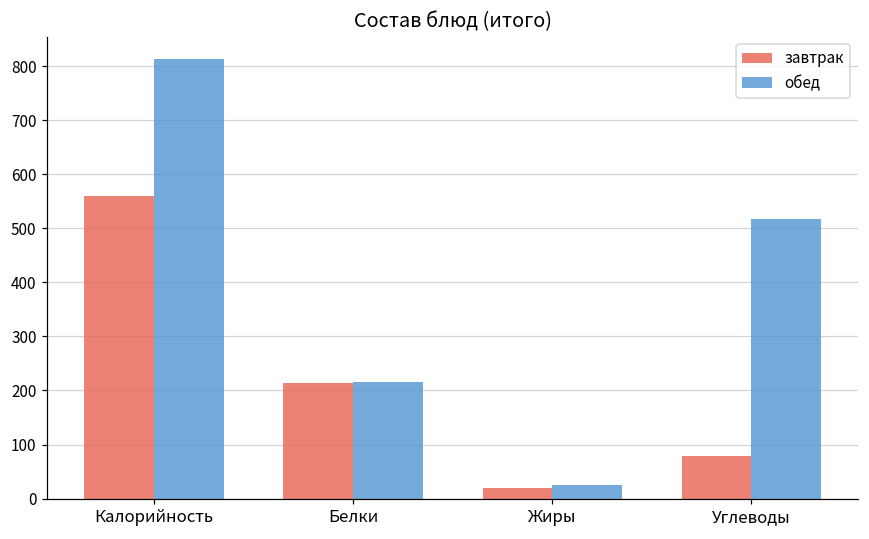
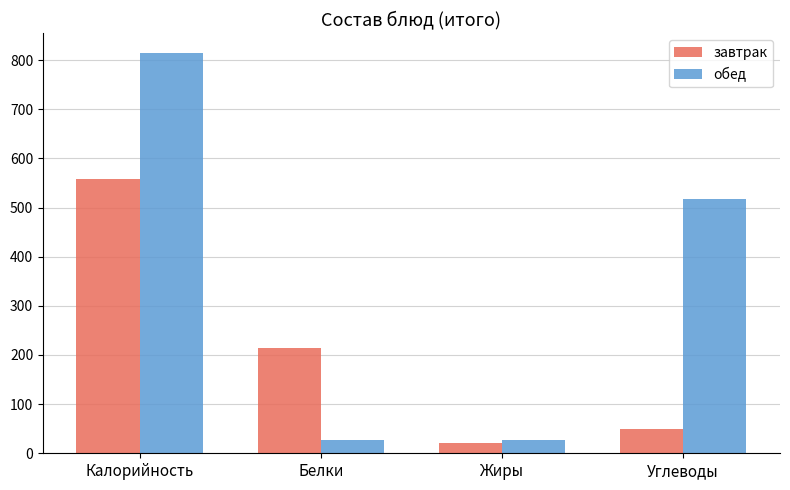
  {
    "завтрак": {
      "Калорийность": 560,
      "Белки": 210,
      "Жиры": 20,
-     "Углеводы": 80
+     "Углеводы": 50
    },
    "обед": {
      "Калорийность": 810,
-     "Белки": 220,
+     "Белки": 30,
      "Жиры": 30,
      "Углеводы": 520
    }
  }
